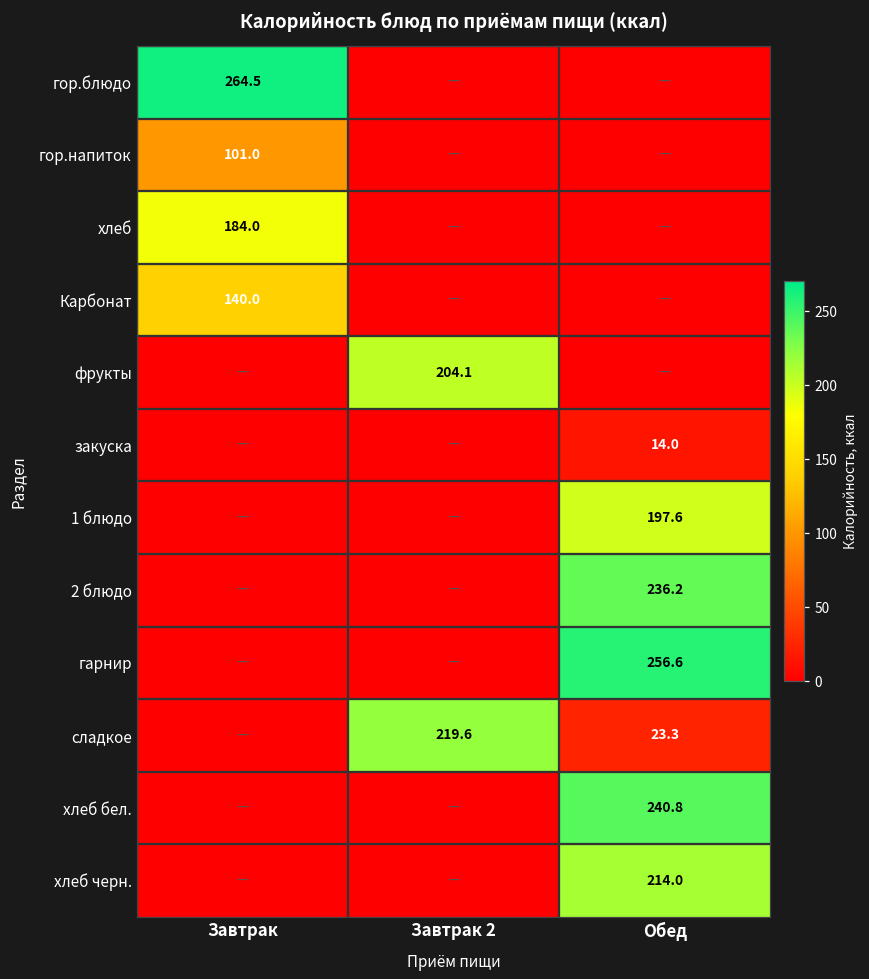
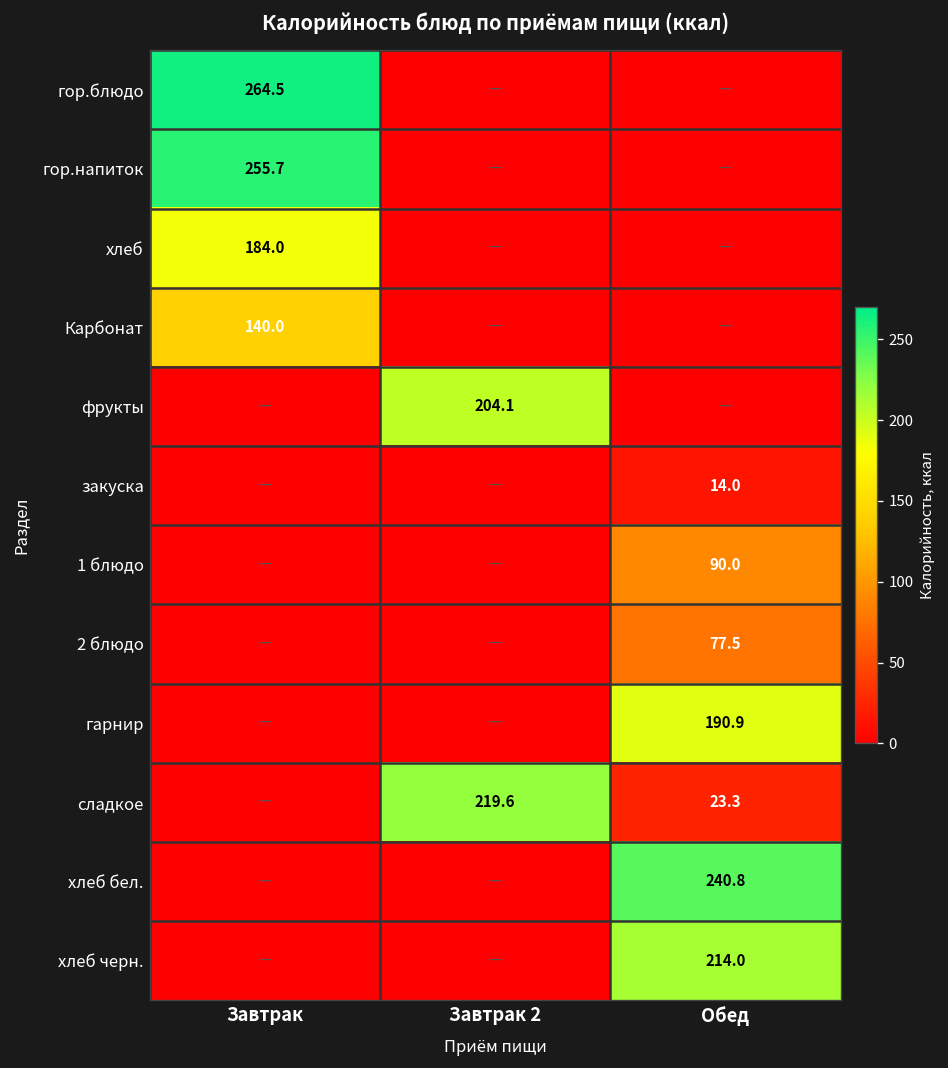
  {
    "гор.блюдо": {
      "Завтрак": 264.5
    },
    "гор.напиток": {
-     "Завтрак": 101.0
+     "Завтрак": 255.7
    },
    "хлеб": {
      "Завтрак": 184.0
    },
    "Карбонат": {
      "Завтрак": 140.0
    },
    "фрукты": {
      "Завтрак 2": 204.1
    },
    "закуска": {
      "Обед": 14.0
    },
    "1 блюдо": {
-     "Обед": 197.6
+     "Обед": 90.0
    },
    "2 блюдо": {
-     "Обед": 236.2
+     "Обед": 77.5
    },
    "гарнир": {
-     "Обед": 256.6
+     "Обед": 190.9
    },
    "сладкое": {
      "Завтрак 2": 219.6,
      "Обед": 23.3
    },
    "хлеб бел.": {
      "Обед": 240.8
    },
    "хлеб черн.": {
      "Обед": 214.0
    }
  }
